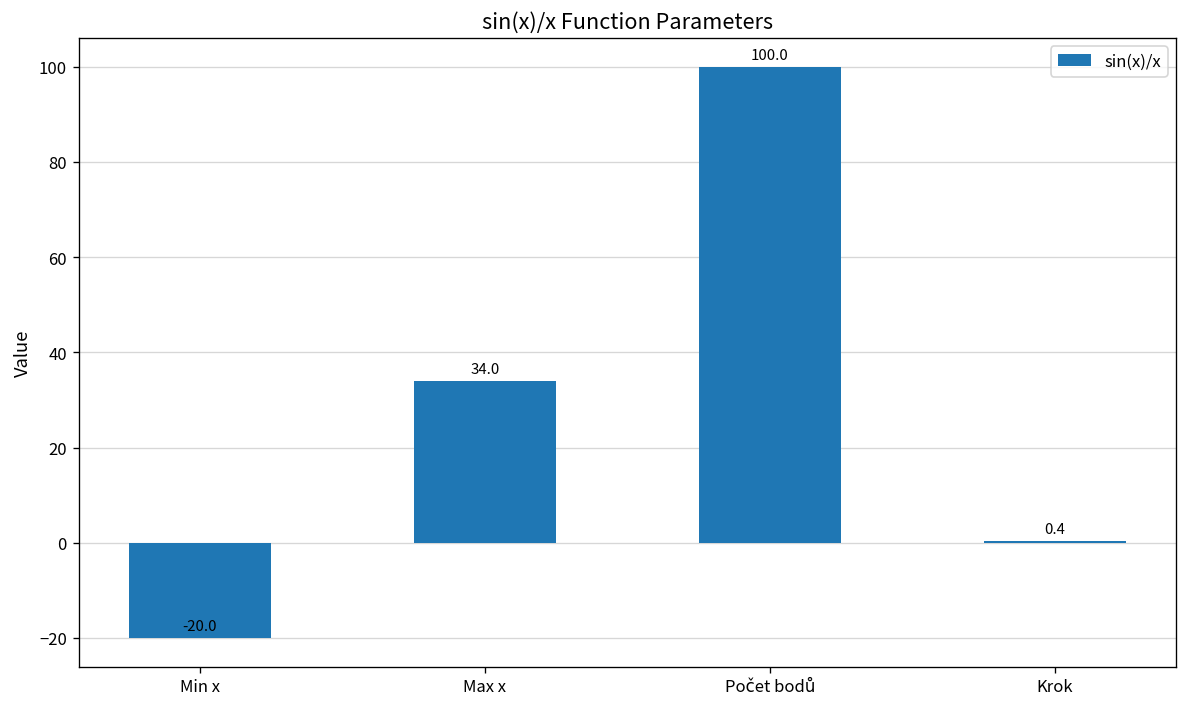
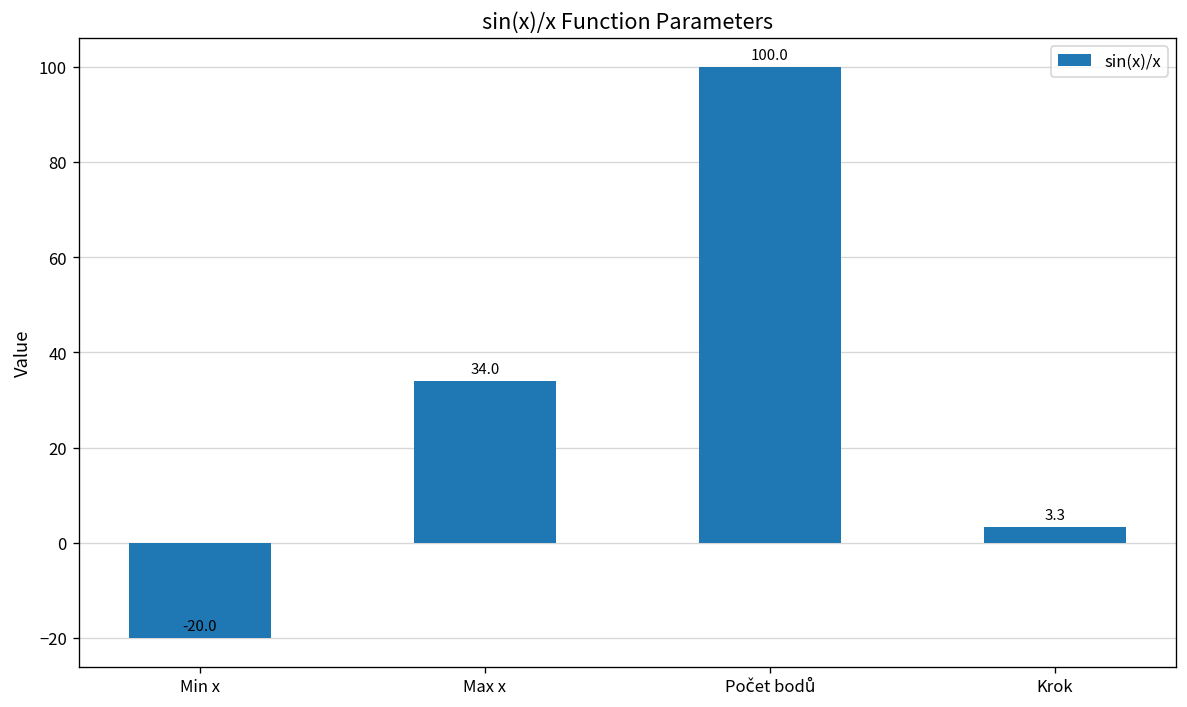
  {
    "Min x": -20.0,
    "Max x": 34.0,
    "Počet bodů": 100.0,
-   "Krok": 0.4
+   "Krok": 3.3
  }
